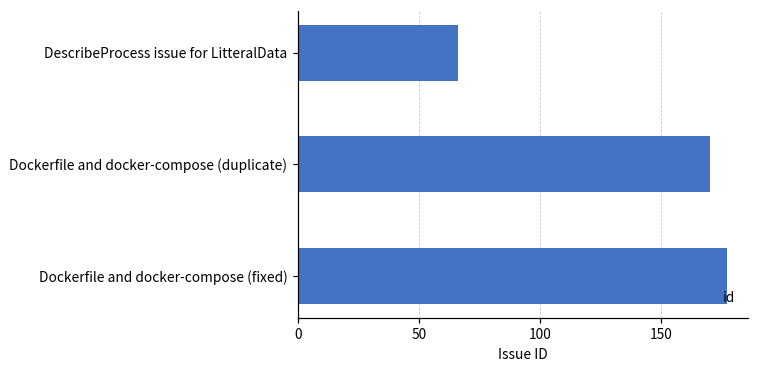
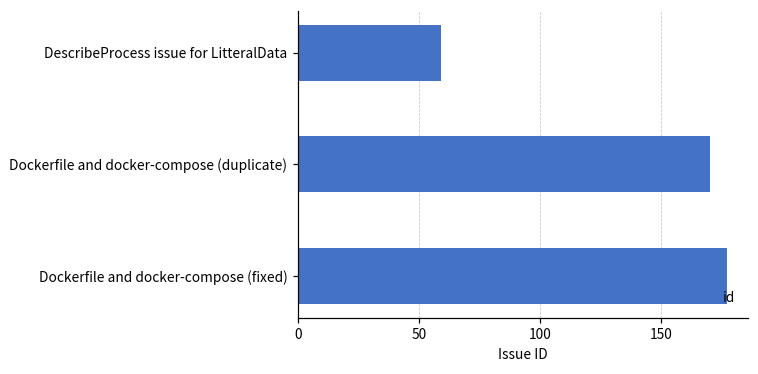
  {
-   "DescribeProcess issue for LitteralData": 66,
+   "DescribeProcess issue for LitteralData": 59,
    "Dockerfile and docker-compose (duplicate)": 170,
    "Dockerfile and docker-compose (fixed)": 177
  }
